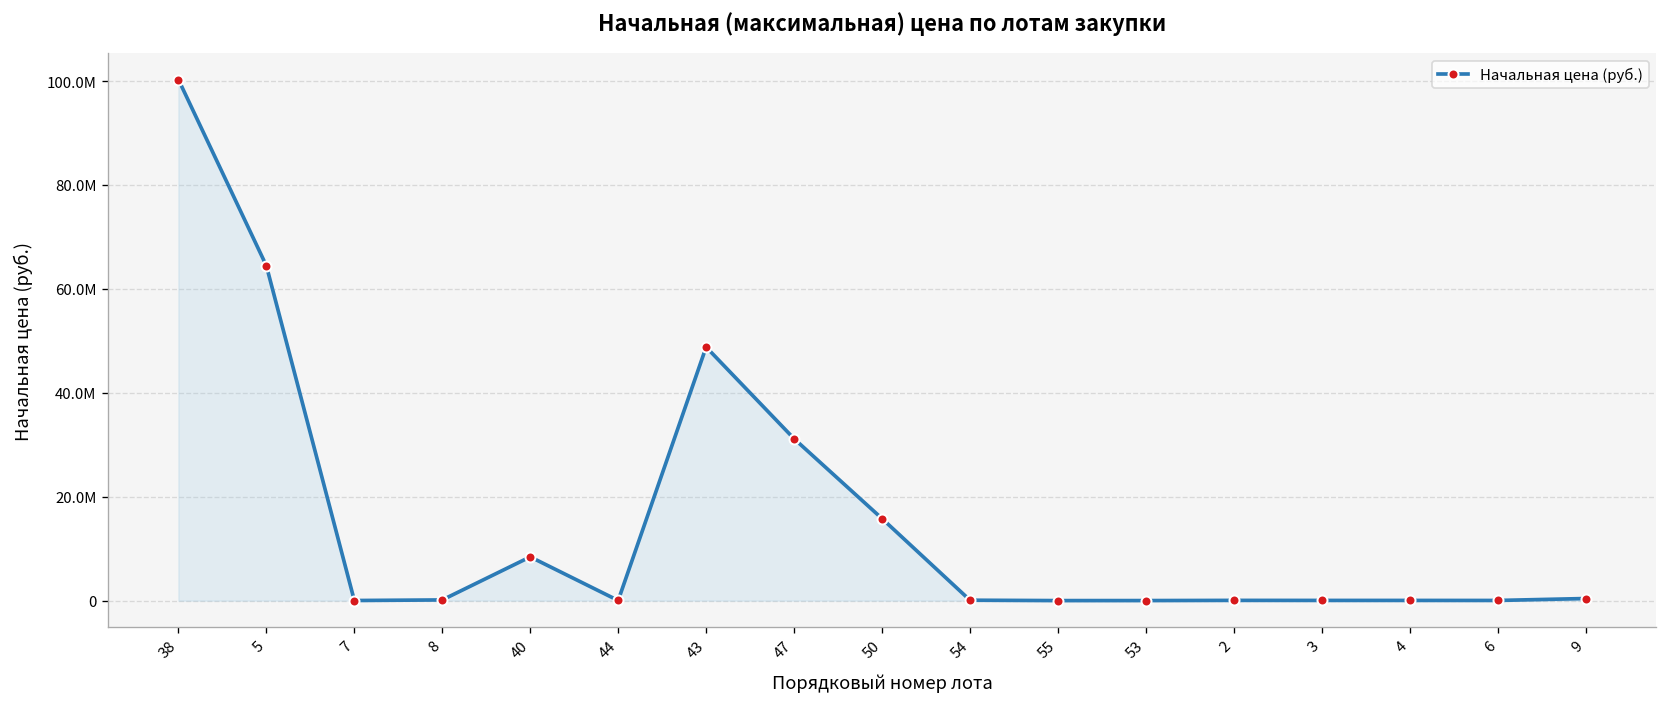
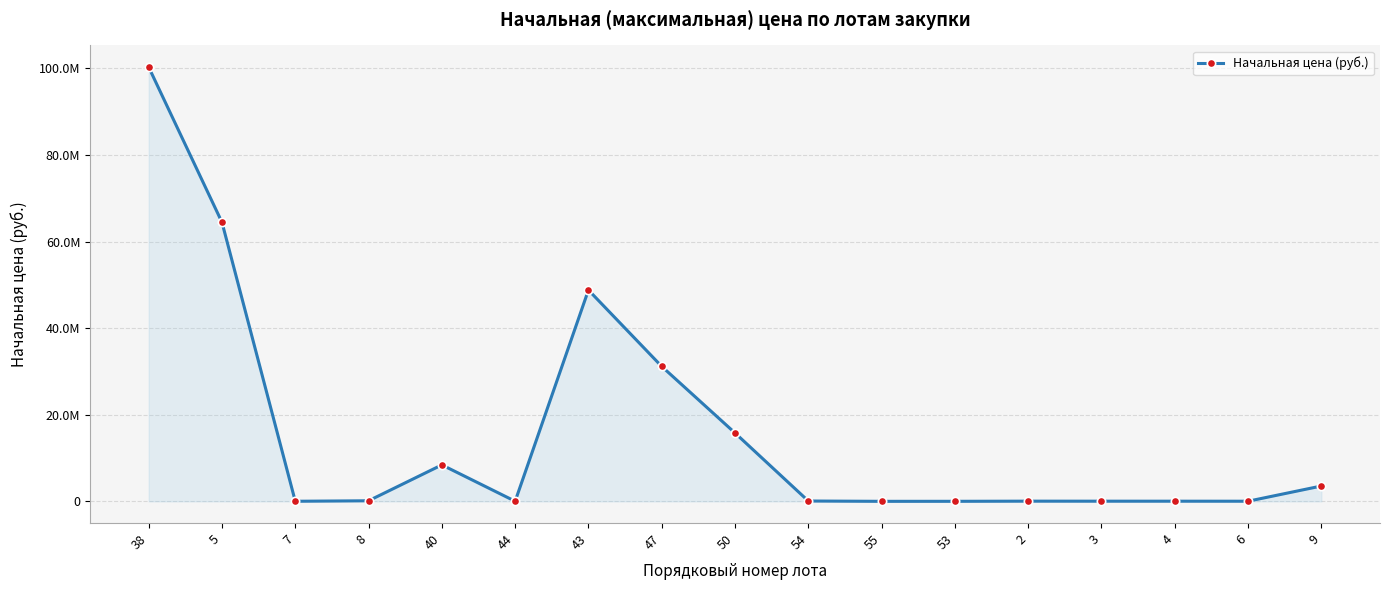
  {
    "38": 100000000,
    "5": 64000000,
    "7": 0,
    "8": 0,
    "40": 8000000,
    "44": 0,
    "43": 49000000,
    "47": 31000000,
    "50": 16000000,
    "54": 0,
    "55": 0,
    "53": 0,
    "2": 0,
    "3": 0,
    "4": 0,
    "6": 0,
-   "9": 0
+   "9": 4000000
  }
